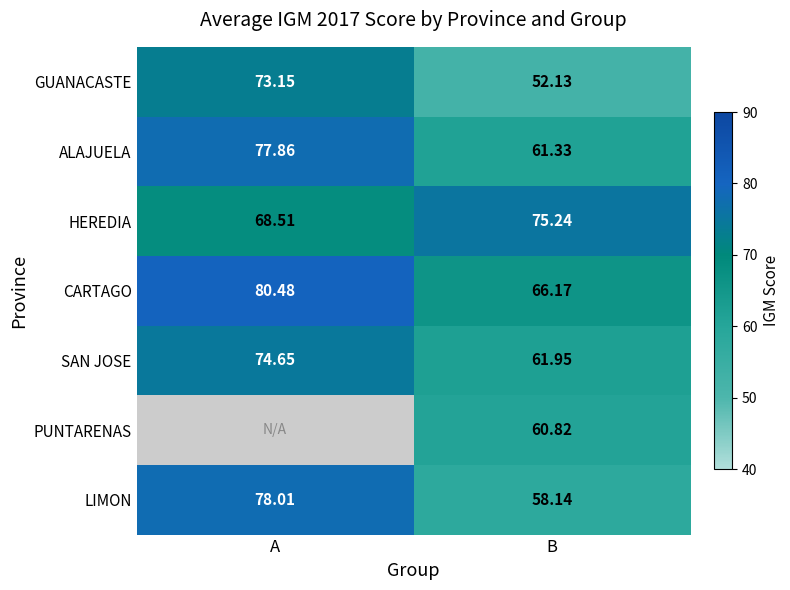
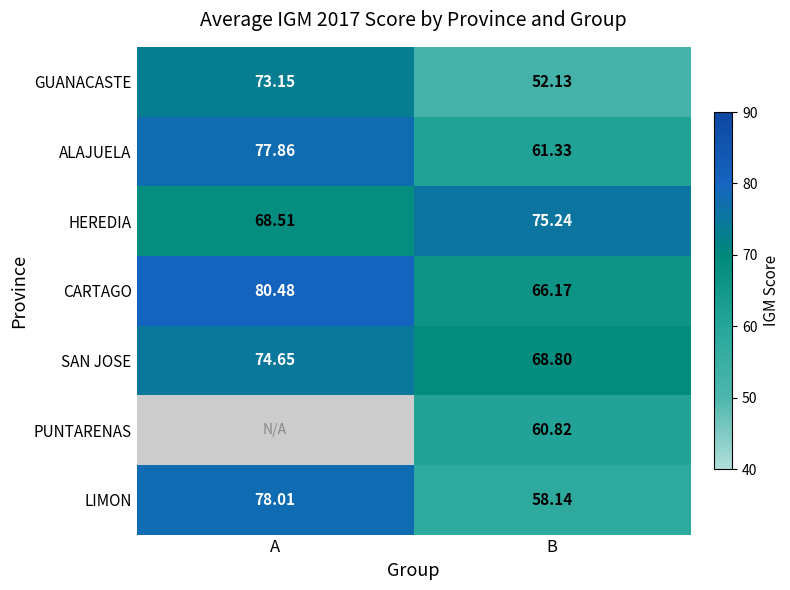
  {
    "GUANACASTE": {
      "A": 73.15,
      "B": 52.13
    },
    "ALAJUELA": {
      "A": 77.86,
      "B": 61.33
    },
    "HEREDIA": {
      "A": 68.51,
      "B": 75.24
    },
    "CARTAGO": {
      "A": 80.48,
      "B": 66.17
    },
    "SAN JOSE": {
      "A": 74.65,
-     "B": 61.95
+     "B": 68.80
    },
    "PUNTARENAS": {
      "B": 60.82
    },
    "LIMON": {
      "A": 78.01,
      "B": 58.14
    }
  }
